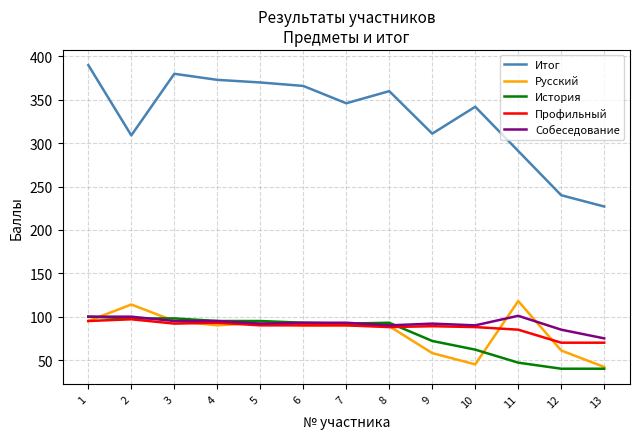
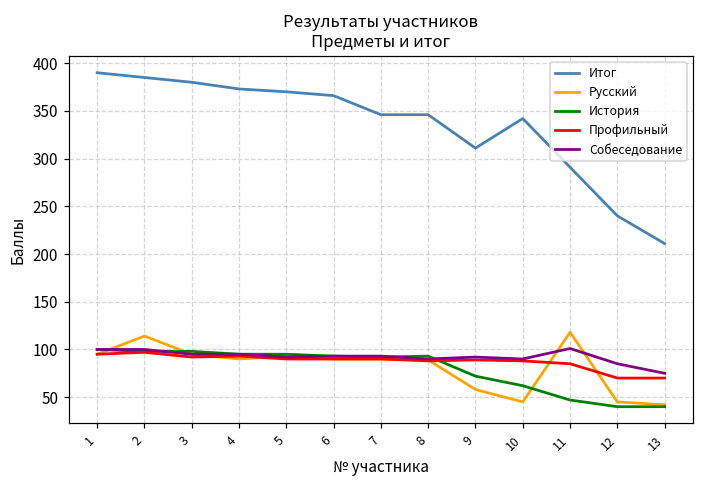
  {
    "Итог": {
      "1": 390,
-     "2": 310,
+     "2": 390,
      "3": 380,
      "4": 370,
      "5": 370,
      "6": 370,
      "7": 350,
-     "8": 360,
+     "8": 350,
      "9": 310,
      "10": 340,
      "11": 290,
      "12": 240,
-     "13": 230
+     "13": 210
    },
    "Русский": {
      "2": 110,
      "4": 90,
      "9": 60,
      "10": 50,
      "11": 120,
-     "12": 60
+     "12": 50
    },
    "История": {
      "3": 100,
      "8": 90,
      "9": 70,
      "10": 60,
      "11": 50,
      "12": 40
    },
    "Профильный": {
      "3": 90,
      "9": 90,
      "11": 90,
      "12": 70,
      "13": 70
    },
    "Собеседование": {
      "9": 90,
      "11": 100,
      "12": 90,
      "13": 80
    }
  }
